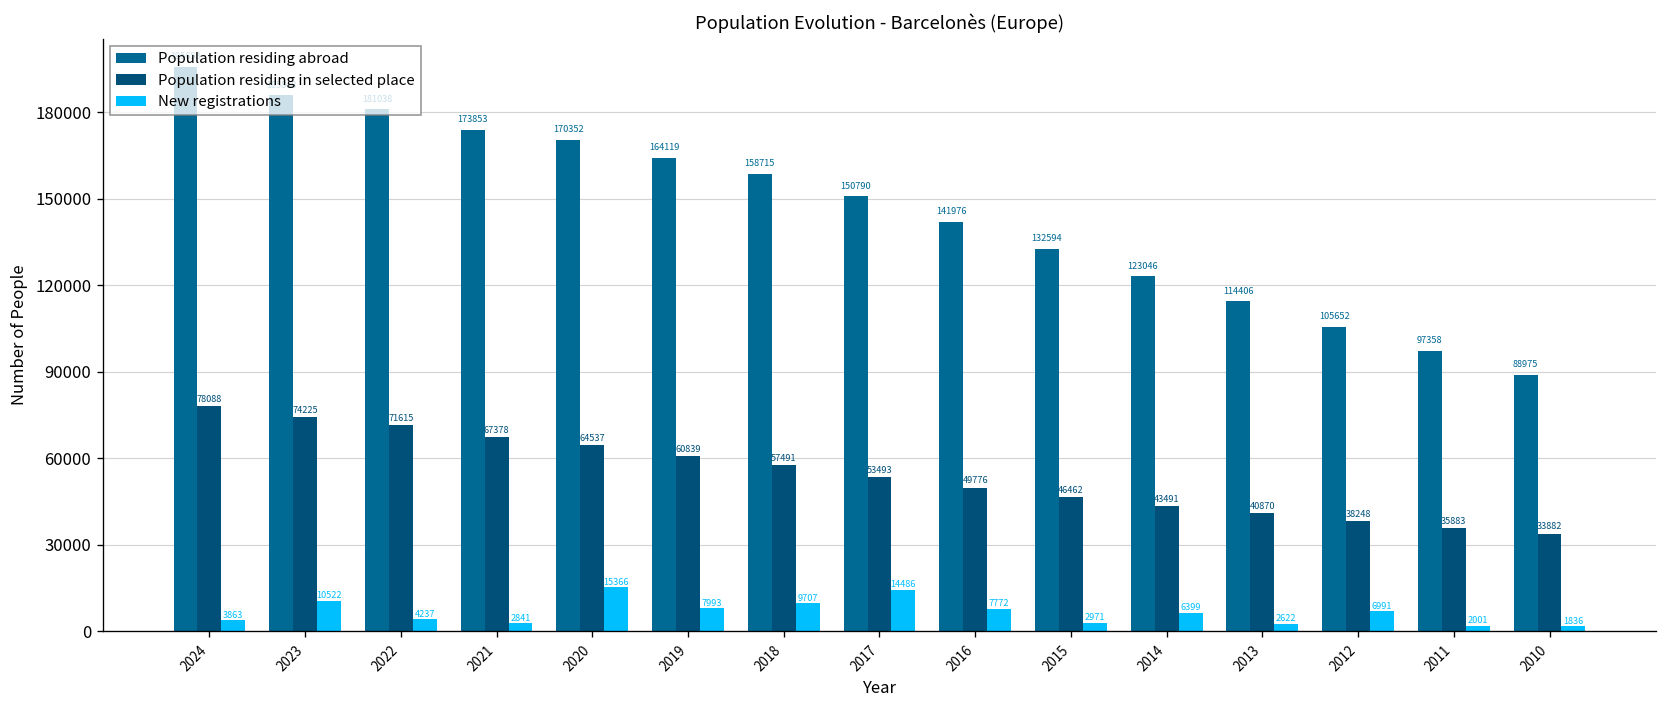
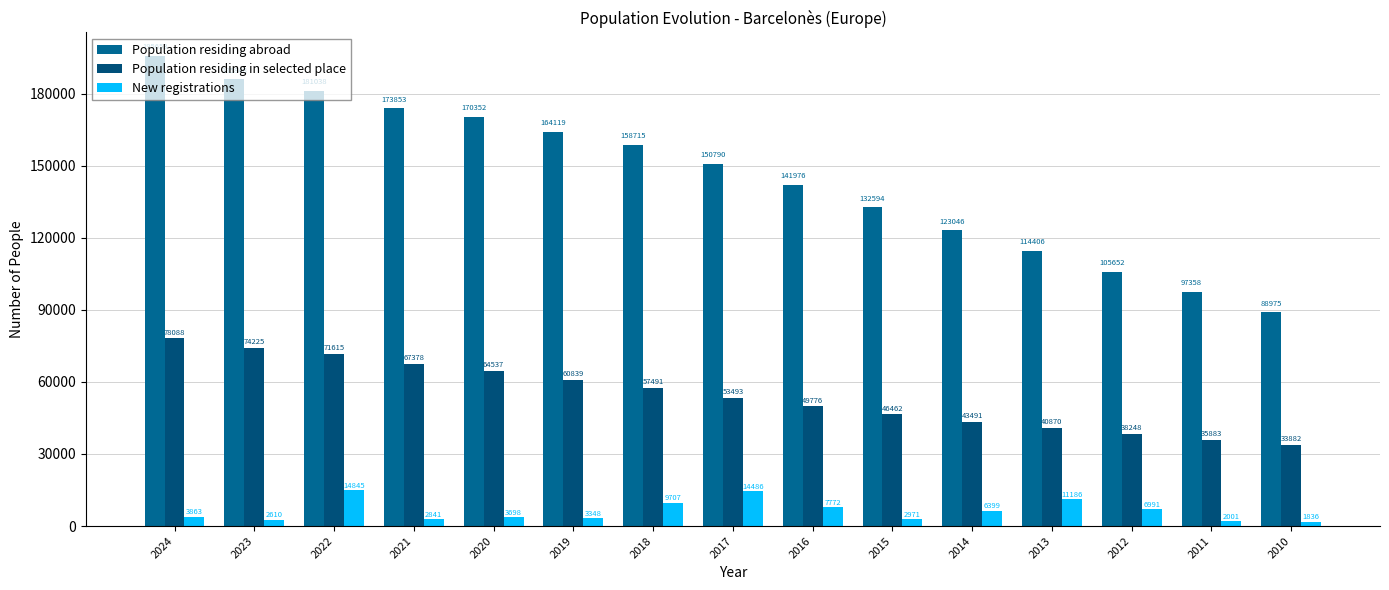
  {
    "New registrations": {
      "2024": 3863,
-     "2023": 10522,
-     "2022": 4237,
+     "2023": 2610,
+     "2022": 14845,
      "2021": 2841,
-     "2020": 15366,
-     "2019": 7993,
+     "2020": 3698,
+     "2019": 3348,
      "2018": 9707,
      "2017": 14486,
      "2016": 7772,
      "2015": 2971,
      "2014": 6399,
-     "2013": 2622,
+     "2013": 11186,
      "2012": 6991,
      "2011": 2001,
      "2010": 1836
    }
  }
